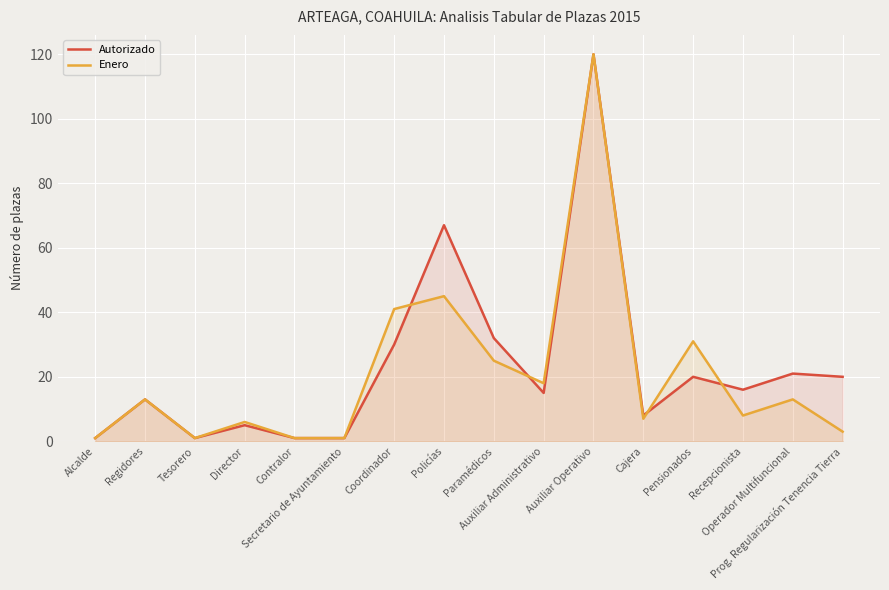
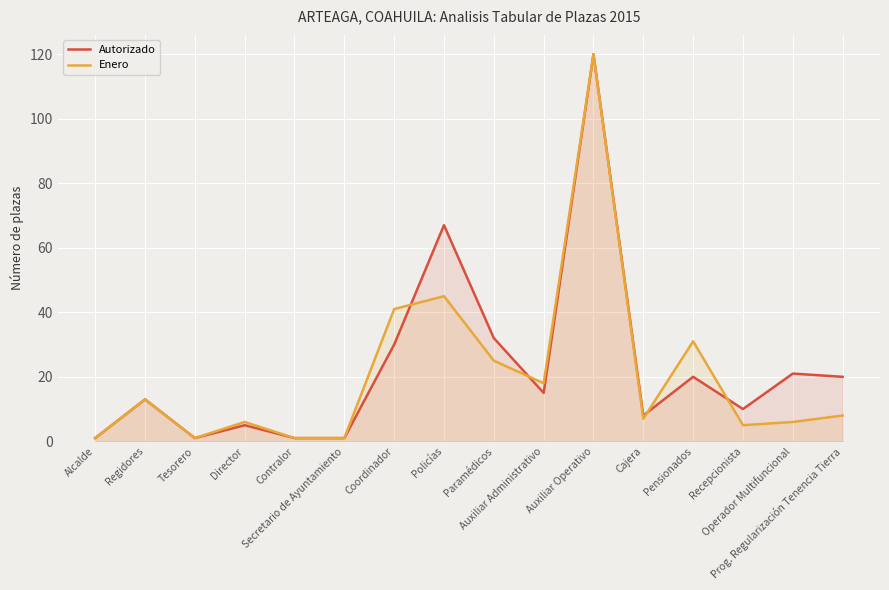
  {
    "Autorizado": {
      "Director": 5,
      "Coordinador": 30,
      "Policías": 67,
      "Paramédicos": 32,
      "Auxiliar Administrativo": 15,
      "Cajera": 8,
      "Pensionados": 20,
-     "Recepcionista": 16,
+     "Recepcionista": 10,
      "Operador Multifuncional": 21,
      "Prog. Regularización Tenencia Tierra": 20
    },
    "Enero": {
      "Director": 6,
      "Coordinador": 41,
      "Policías": 45,
      "Paramédicos": 25,
      "Auxiliar Administrativo": 18,
      "Cajera": 7,
      "Pensionados": 31,
-     "Recepcionista": 8,
-     "Operador Multifuncional": 13,
-     "Prog. Regularización Tenencia Tierra": 3
+     "Recepcionista": 5,
+     "Operador Multifuncional": 6,
+     "Prog. Regularización Tenencia Tierra": 8
    }
  }
